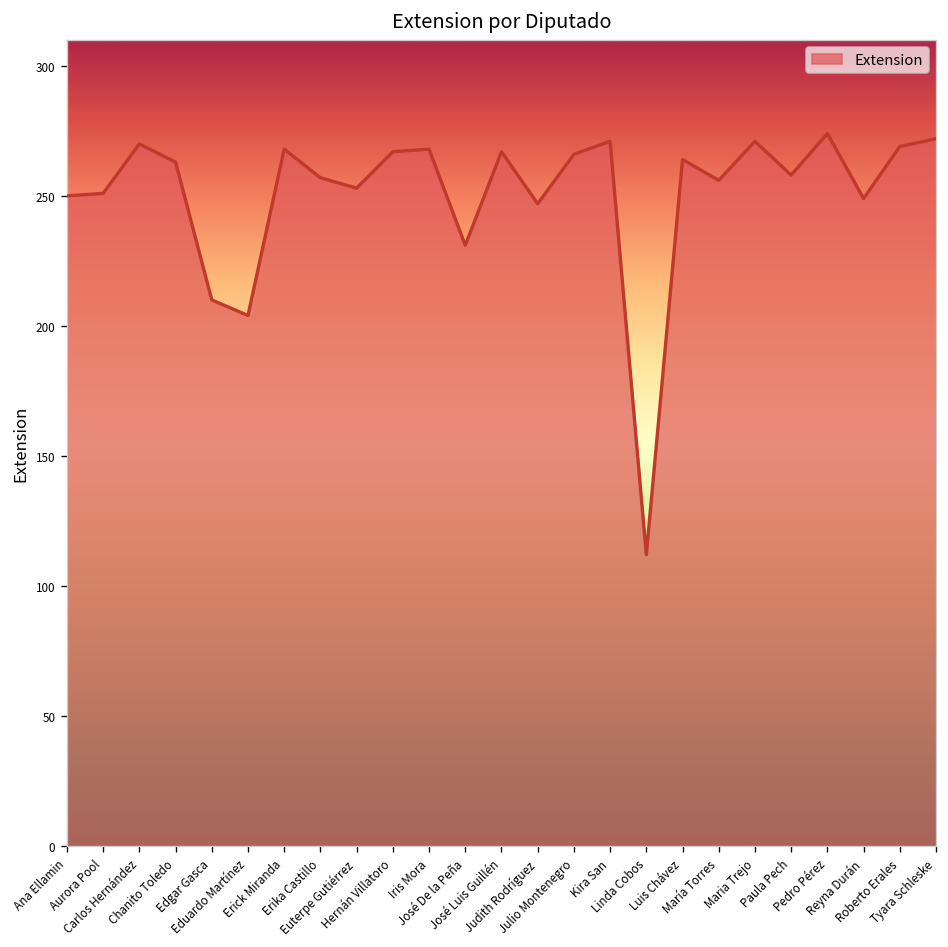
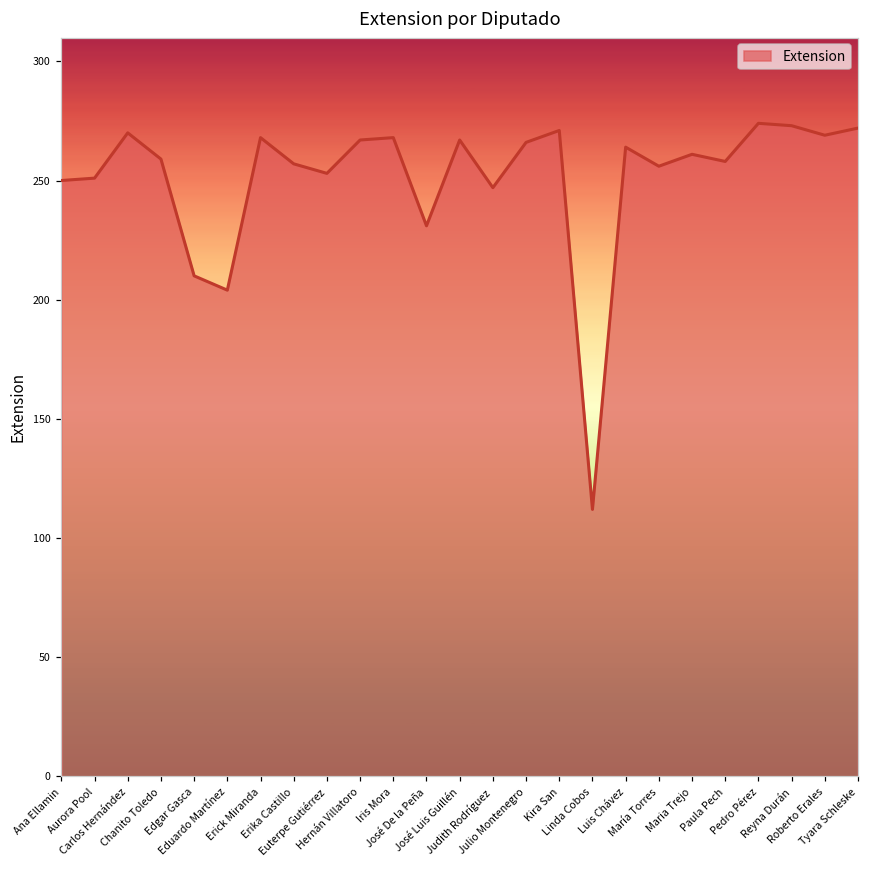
  {
    "Ana Ellamin": 250,
    "Aurora Pool": 251,
    "Carlos Hernández": 270,
-   "Chanito Toledo": 263,
+   "Chanito Toledo": 259,
    "Edgar Gasca": 210,
    "Eduardo Martínez": 204,
    "Erick Miranda": 268,
    "Erika Castillo": 257,
    "Euterpe Gutiérrez": 253,
    "Hernán Villatoro": 267,
    "Iris Mora": 268,
    "José De la Peña": 231,
    "José Luis Guillén": 267,
    "Judith Rodríguez": 247,
    "Julio Montenegro": 266,
    "Kira San": 271,
    "Linda Cobos": 112,
    "Luis Chávez": 264,
    "María Torres": 256,
-   "Maria Trejo": 271,
+   "Maria Trejo": 261,
    "Paula Pech": 258,
    "Pedro Pérez": 274,
-   "Reyna Durán": 249,
+   "Reyna Durán": 273,
    "Roberto Erales": 269,
    "Tyara Schleske": 272
  }
